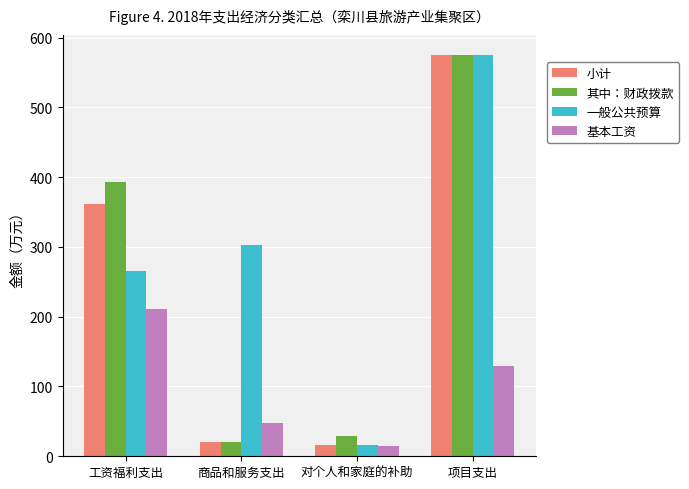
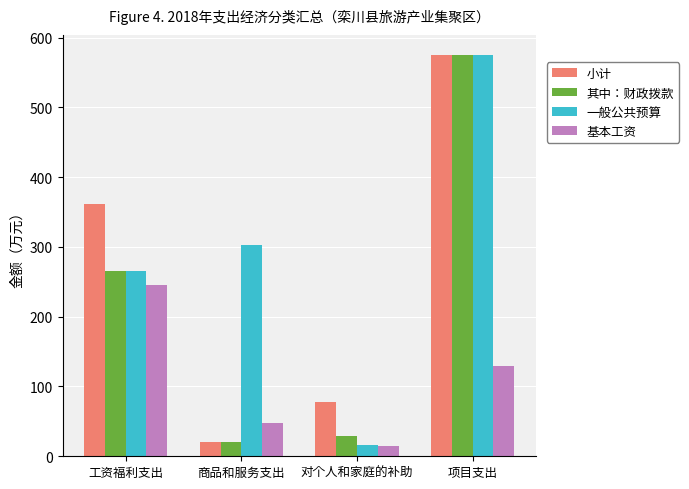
  {
    "小计": {
      "工资福利支出": 360,
      "商品和服务支出": 20,
-     "对个人和家庭的补助": 20,
+     "对个人和家庭的补助": 80,
      "项目支出": 580
    },
    "其中：财政拨款": {
-     "工资福利支出": 390,
+     "工资福利支出": 270,
      "商品和服务支出": 20,
      "对个人和家庭的补助": 30,
      "项目支出": 580
    },
    "一般公共预算": {
      "工资福利支出": 270,
      "商品和服务支出": 300,
      "对个人和家庭的补助": 20,
      "项目支出": 580
    },
    "基本工资": {
-     "工资福利支出": 210,
+     "工资福利支出": 250,
      "商品和服务支出": 50,
      "对个人和家庭的补助": 10,
      "项目支出": 130
    }
  }
